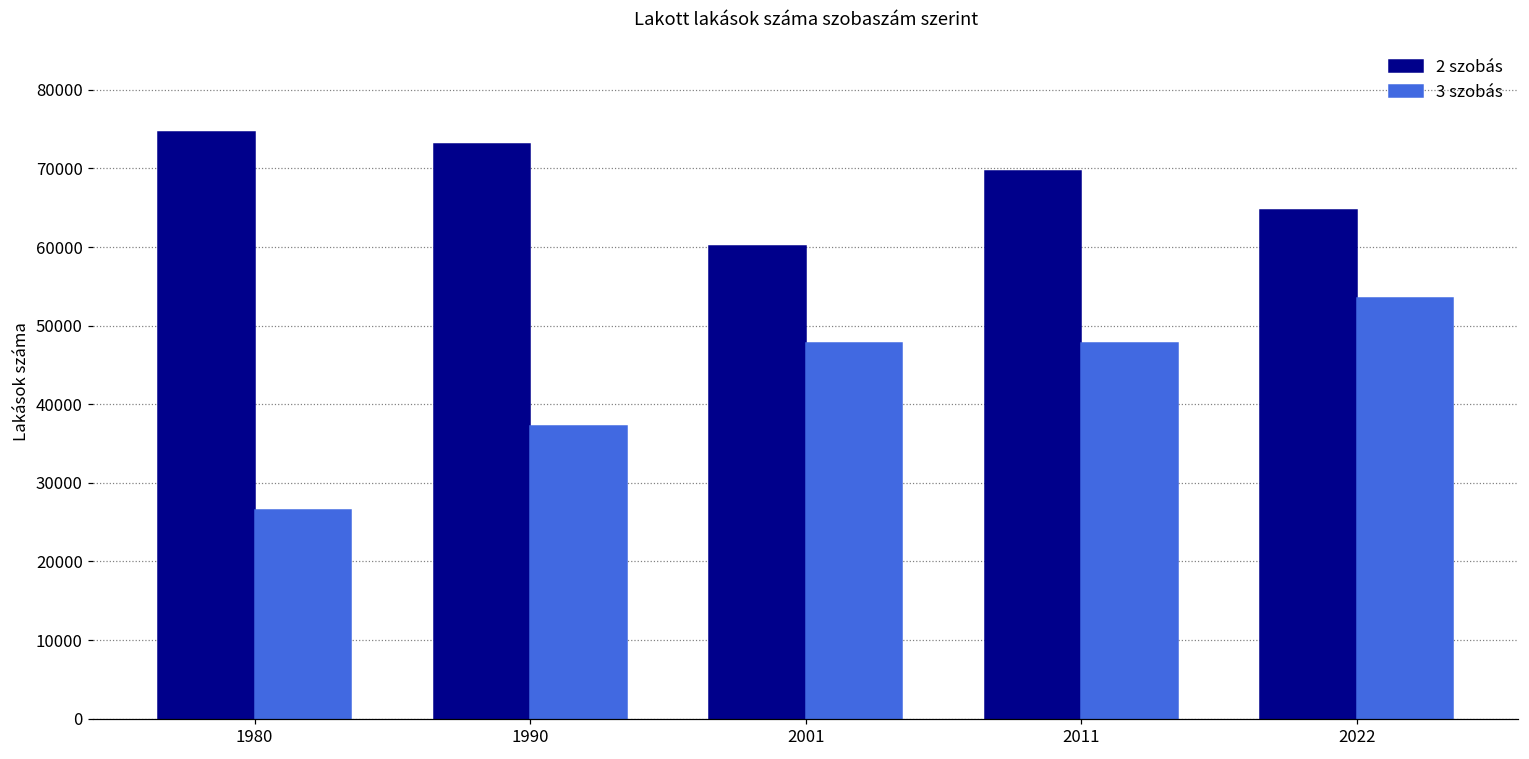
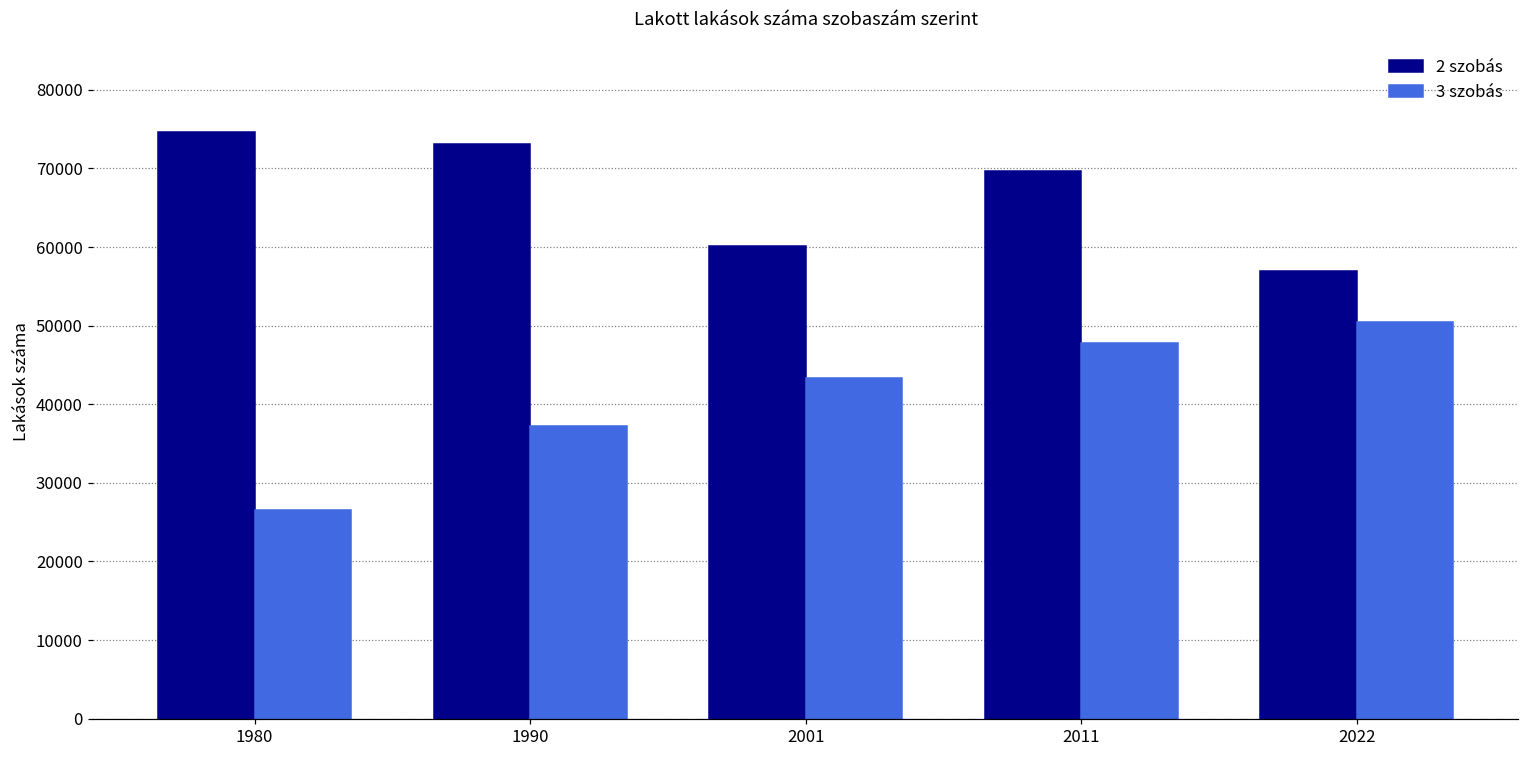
  {
    "2 szobás": {
      "1980": 75000,
      "1990": 73000,
      "2001": 60000,
      "2011": 70000,
-     "2022": 65000
+     "2022": 57000
    },
    "3 szobás": {
      "1980": 27000,
      "1990": 37000,
-     "2001": 48000,
+     "2001": 43000,
      "2011": 48000,
-     "2022": 54000
+     "2022": 50000
    }
  }
